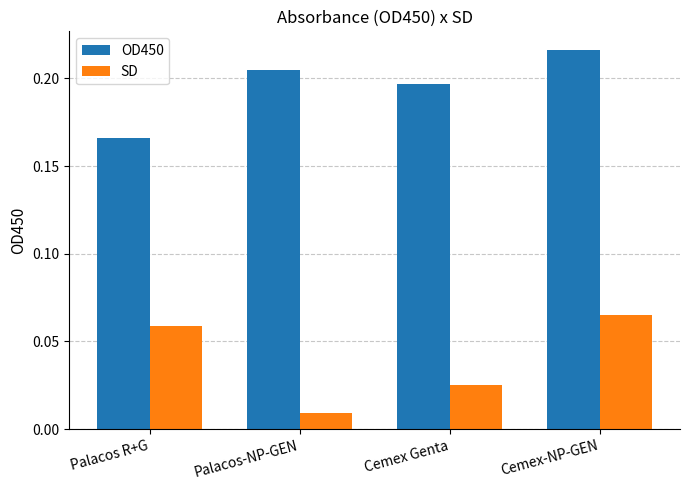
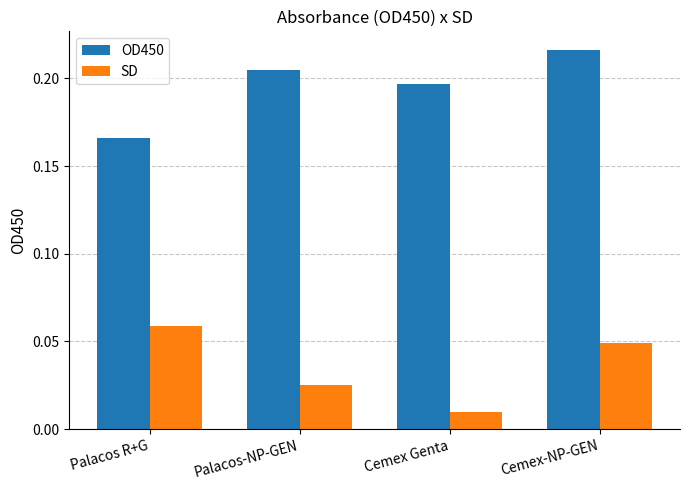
  {
    "OD450": {
      "Palacos R+G": 0.166,
      "Palacos-NP-GEN": 0.205,
      "Cemex Genta": 0.197,
      "Cemex-NP-GEN": 0.216
    },
    "SD": {
      "Palacos R+G": 0.059,
-     "Palacos-NP-GEN": 0.009,
-     "Cemex Genta": 0.025,
-     "Cemex-NP-GEN": 0.065
+     "Palacos-NP-GEN": 0.025,
+     "Cemex Genta": 0.010,
+     "Cemex-NP-GEN": 0.049
    }
  }
